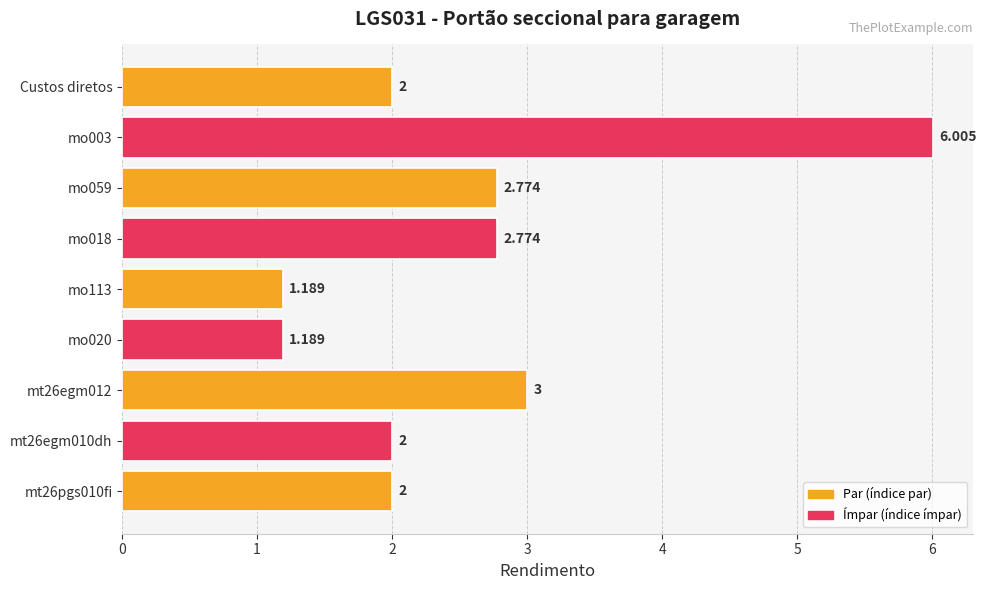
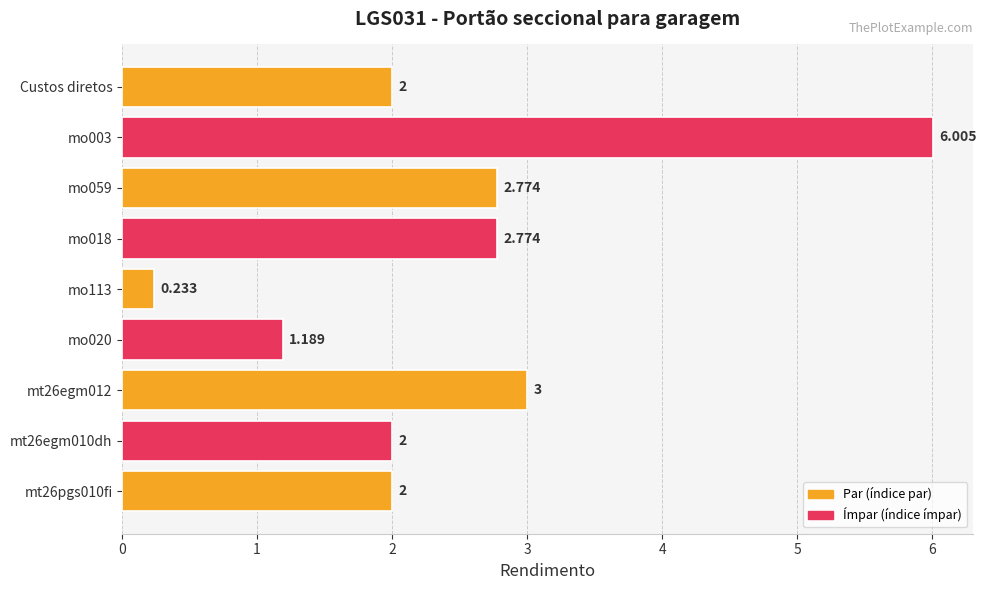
  {
    "Custos diretos": 2,
    "mo003": 6.005,
    "mo059": 2.774,
    "mo018": 2.774,
-   "mo113": 1.189,
+   "mo113": 0.233,
    "mo020": 1.189,
    "mt26egm012": 3,
    "mt26egm010dh": 2,
    "mt26pgs010fi": 2
  }
